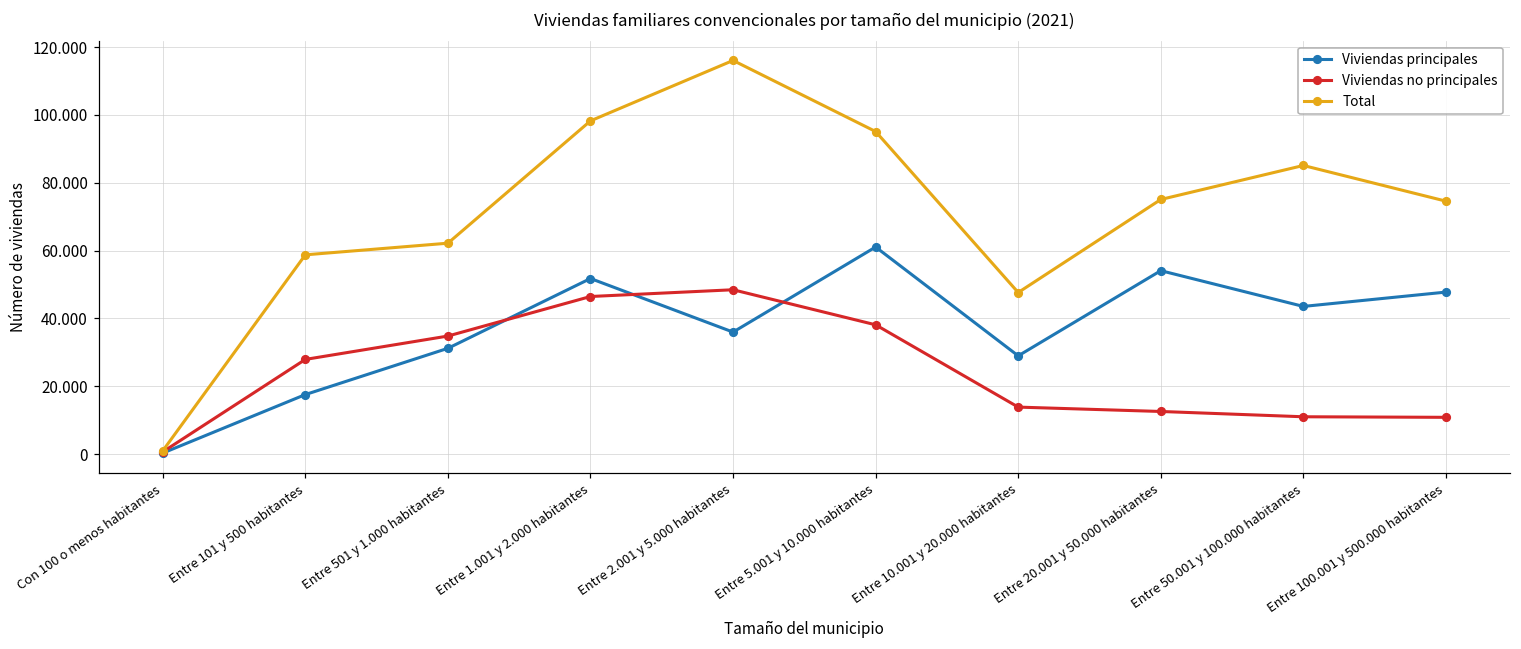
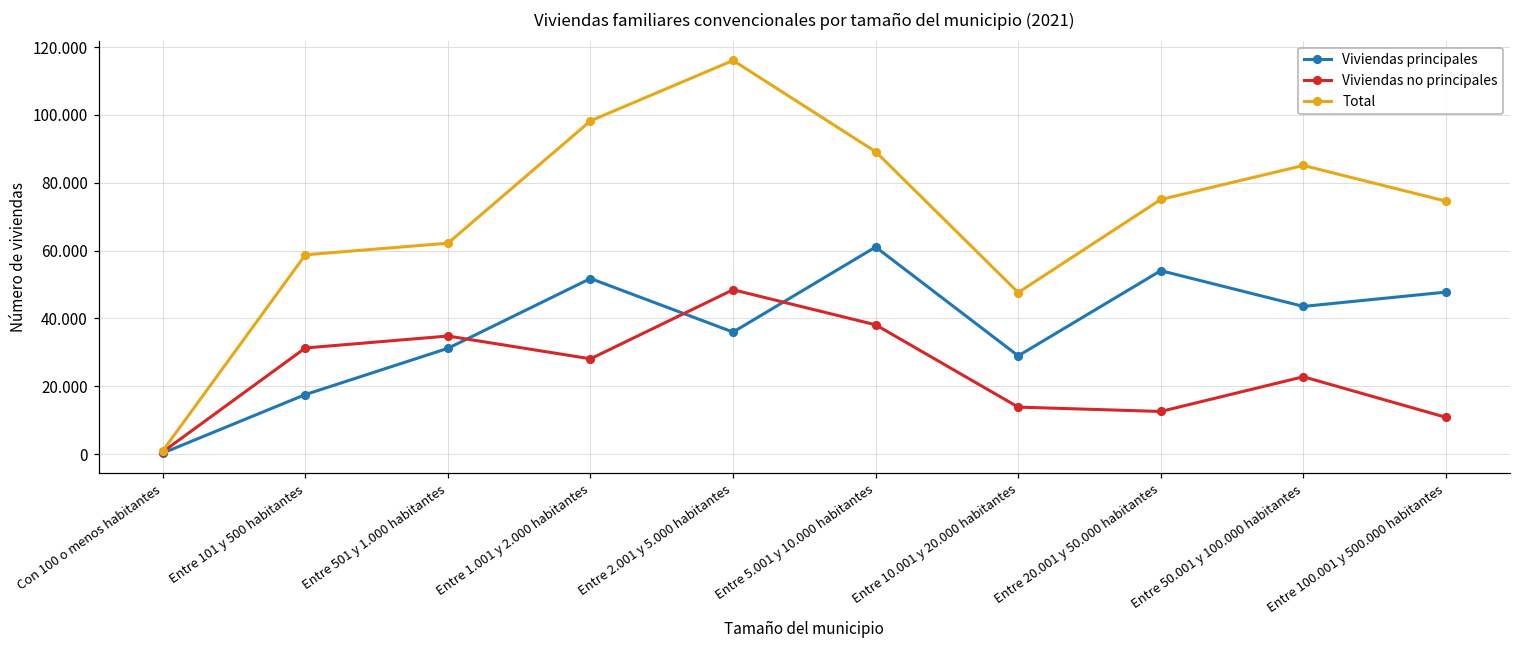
  {
    "Viviendas principales": {
      "Entre 101 y 500 habitantes": 18,
      "Entre 501 y 1.000 habitantes": 31,
      "Entre 1.001 y 2.000 habitantes": 52,
      "Entre 2.001 y 5.000 habitantes": 36,
      "Entre 5.001 y 10.000 habitantes": 61,
      "Entre 10.001 y 20.000 habitantes": 29,
      "Entre 20.001 y 50.000 habitantes": 54,
      "Entre 50.001 y 100.000 habitantes": 44,
      "Entre 100.001 y 500.000 habitantes": 48
    },
    "Viviendas no principales": {
-     "Entre 101 y 500 habitantes": 28,
+     "Entre 101 y 500 habitantes": 31,
      "Entre 501 y 1.000 habitantes": 35,
-     "Entre 1.001 y 2.000 habitantes": 46,
+     "Entre 1.001 y 2.000 habitantes": 28,
      "Entre 2.001 y 5.000 habitantes": 48,
      "Entre 5.001 y 10.000 habitantes": 38,
      "Entre 10.001 y 20.000 habitantes": 14,
      "Entre 20.001 y 50.000 habitantes": 13,
-     "Entre 50.001 y 100.000 habitantes": 11,
+     "Entre 50.001 y 100.000 habitantes": 23,
      "Entre 100.001 y 500.000 habitantes": 11
    },
    "Total": {
      "Entre 101 y 500 habitantes": 59,
      "Entre 501 y 1.000 habitantes": 62,
      "Entre 1.001 y 2.000 habitantes": 98,
      "Entre 2.001 y 5.000 habitantes": 116,
-     "Entre 5.001 y 10.000 habitantes": 95,
+     "Entre 5.001 y 10.000 habitantes": 89,
      "Entre 10.001 y 20.000 habitantes": 48,
      "Entre 20.001 y 50.000 habitantes": 75,
      "Entre 50.001 y 100.000 habitantes": 85,
      "Entre 100.001 y 500.000 habitantes": 75
    }
  }
